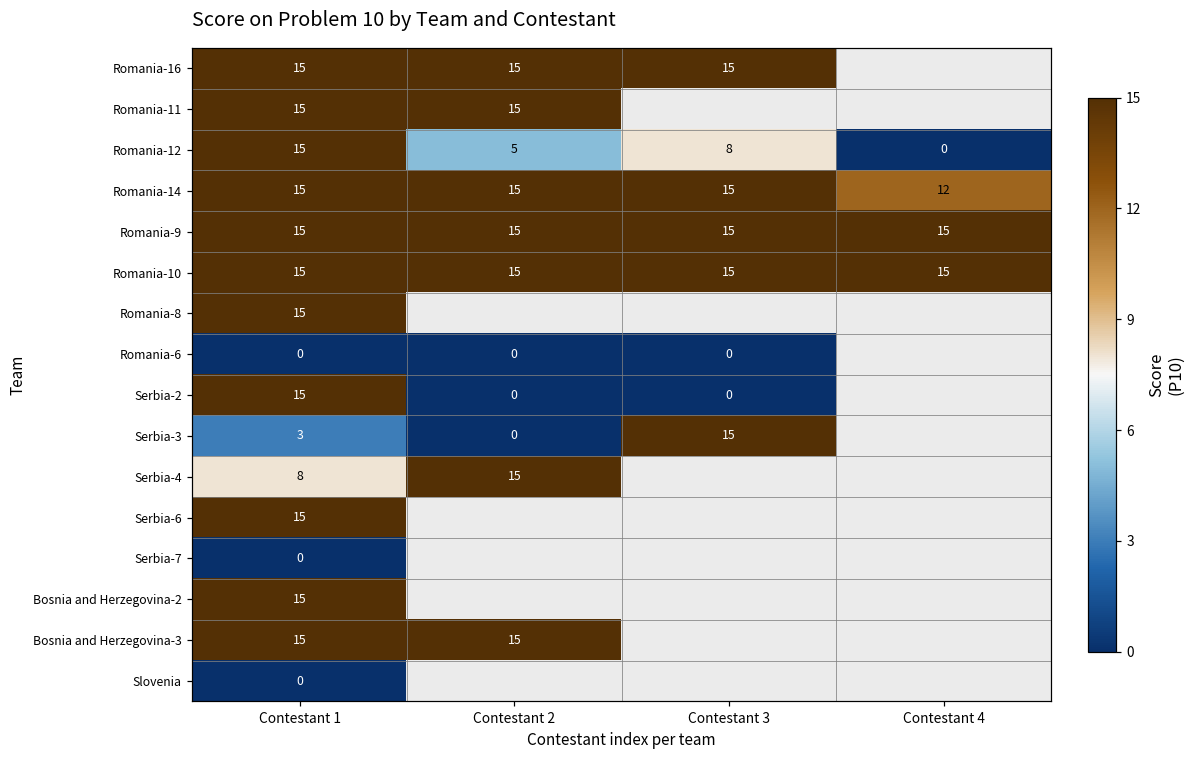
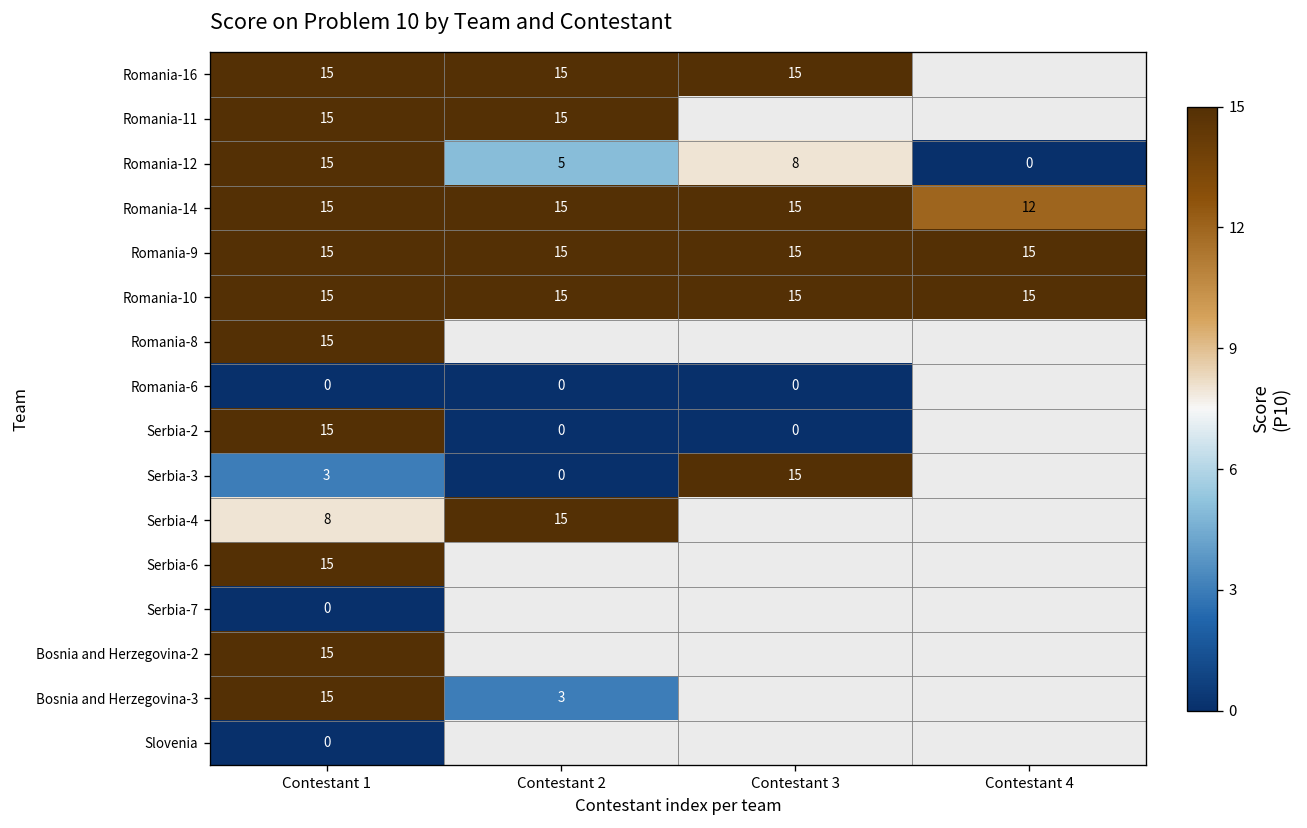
  {
    "Romania-16": {
      "Contestant 1": 15,
      "Contestant 2": 15,
      "Contestant 3": 15
    },
    "Romania-11": {
      "Contestant 1": 15,
      "Contestant 2": 15
    },
    "Romania-12": {
      "Contestant 1": 15,
      "Contestant 2": 5,
      "Contestant 3": 8,
      "Contestant 4": 0
    },
    "Romania-14": {
      "Contestant 1": 15,
      "Contestant 2": 15,
      "Contestant 3": 15,
      "Contestant 4": 12
    },
    "Romania-9": {
      "Contestant 1": 15,
      "Contestant 2": 15,
      "Contestant 3": 15,
      "Contestant 4": 15
    },
    "Romania-10": {
      "Contestant 1": 15,
      "Contestant 2": 15,
      "Contestant 3": 15,
      "Contestant 4": 15
    },
    "Romania-8": {
      "Contestant 1": 15
    },
    "Romania-6": {
      "Contestant 1": 0,
      "Contestant 2": 0,
      "Contestant 3": 0
    },
    "Serbia-2": {
      "Contestant 1": 15,
      "Contestant 2": 0,
      "Contestant 3": 0
    },
    "Serbia-3": {
      "Contestant 1": 3,
      "Contestant 2": 0,
      "Contestant 3": 15
    },
    "Serbia-4": {
      "Contestant 1": 8,
      "Contestant 2": 15
    },
    "Serbia-6": {
      "Contestant 1": 15
    },
    "Serbia-7": {
      "Contestant 1": 0
    },
    "Bosnia and Herzegovina-2": {
      "Contestant 1": 15
    },
    "Bosnia and Herzegovina-3": {
      "Contestant 1": 15,
-     "Contestant 2": 15
+     "Contestant 2": 3
    },
    "Slovenia": {
      "Contestant 1": 0
    }
  }
